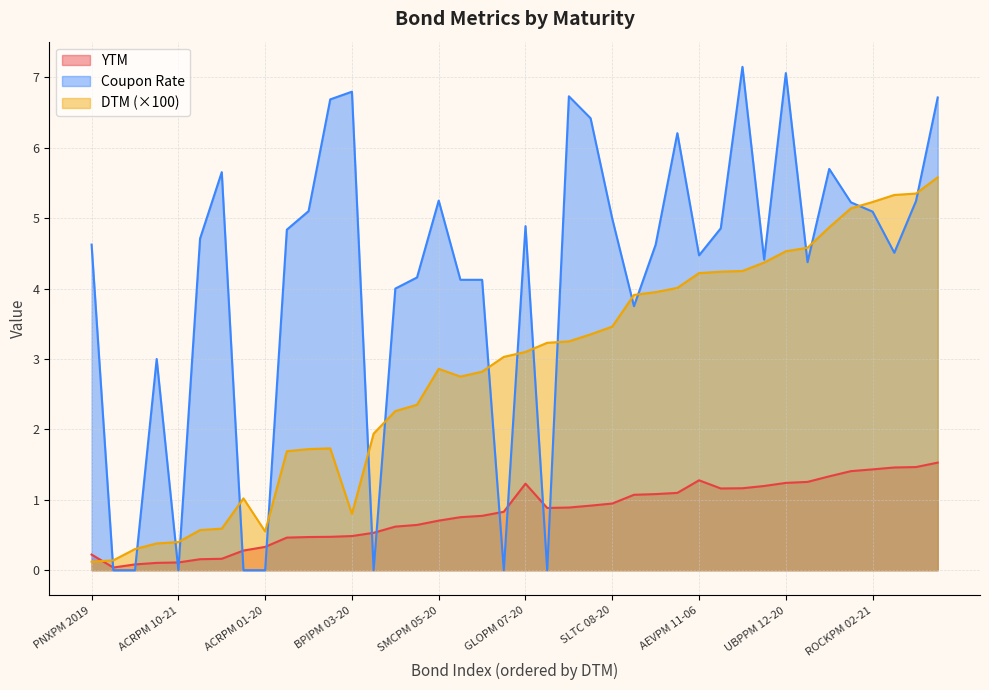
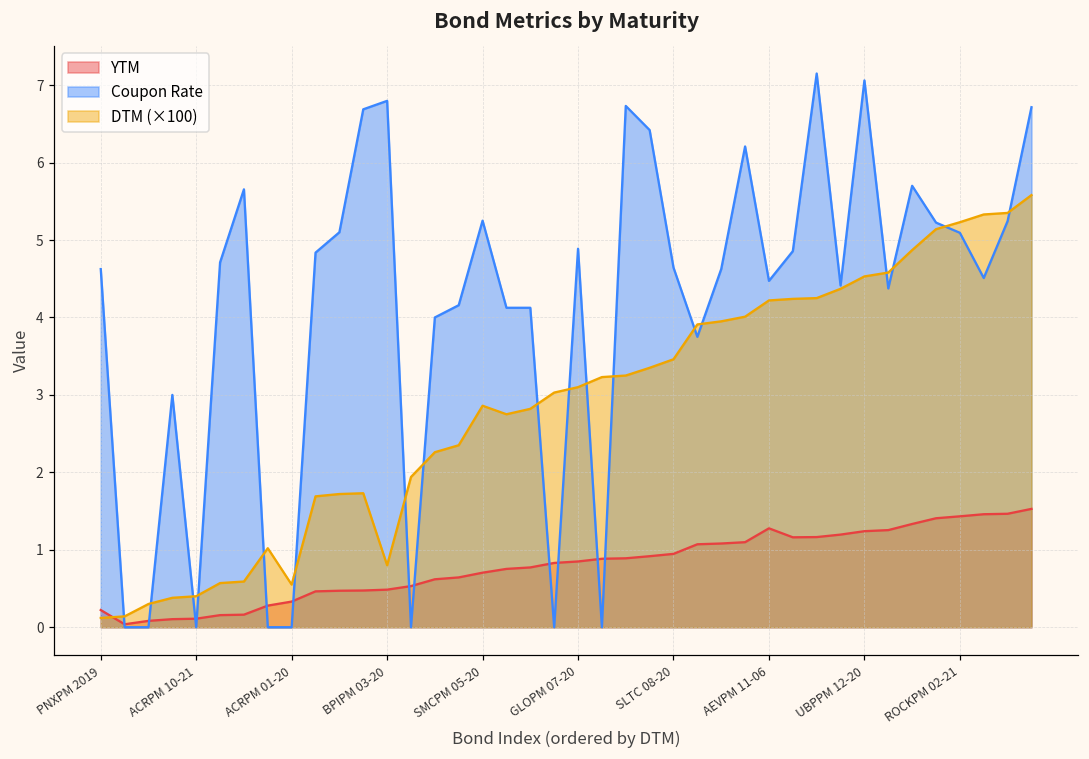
  {
    "YTM": {
      "PNXPM 2019": 0.2,
      "ACRPM 10-21": 0.1,
      "ACRPM 01-20": 0.3,
      "BPIPM 03-20": 0.5,
      "SMCPM 05-20": 0.7,
-     "GLOPM 07-20": 1.2,
+     "GLOPM 07-20": 0.8,
      "SLTC 08-20": 0.9,
      "AEVPM 11-06": 1.3,
      "UBPPM 12-20": 1.2,
      "ROCKPM 02-21": 1.4
    },
    "Coupon Rate": {
      "PNXPM 2019": 4.6,
      "ACRPM 10-21": 0.0,
      "ACRPM 01-20": 0.0,
      "BPIPM 03-20": 6.8,
      "SMCPM 05-20": 5.3,
      "GLOPM 07-20": 4.9,
-     "SLTC 08-20": 5.0,
+     "SLTC 08-20": 4.6,
      "AEVPM 11-06": 4.5,
      "UBPPM 12-20": 7.1,
      "ROCKPM 02-21": 5.1
    },
    "DTM (×100)": {
      "PNXPM 2019": 0.1,
      "ACRPM 10-21": 0.4,
      "ACRPM 01-20": 0.6,
      "BPIPM 03-20": 0.8,
      "SMCPM 05-20": 2.9,
      "GLOPM 07-20": 3.1,
      "SLTC 08-20": 3.5,
      "AEVPM 11-06": 4.2,
      "UBPPM 12-20": 4.5,
      "ROCKPM 02-21": 5.2
    }
  }
